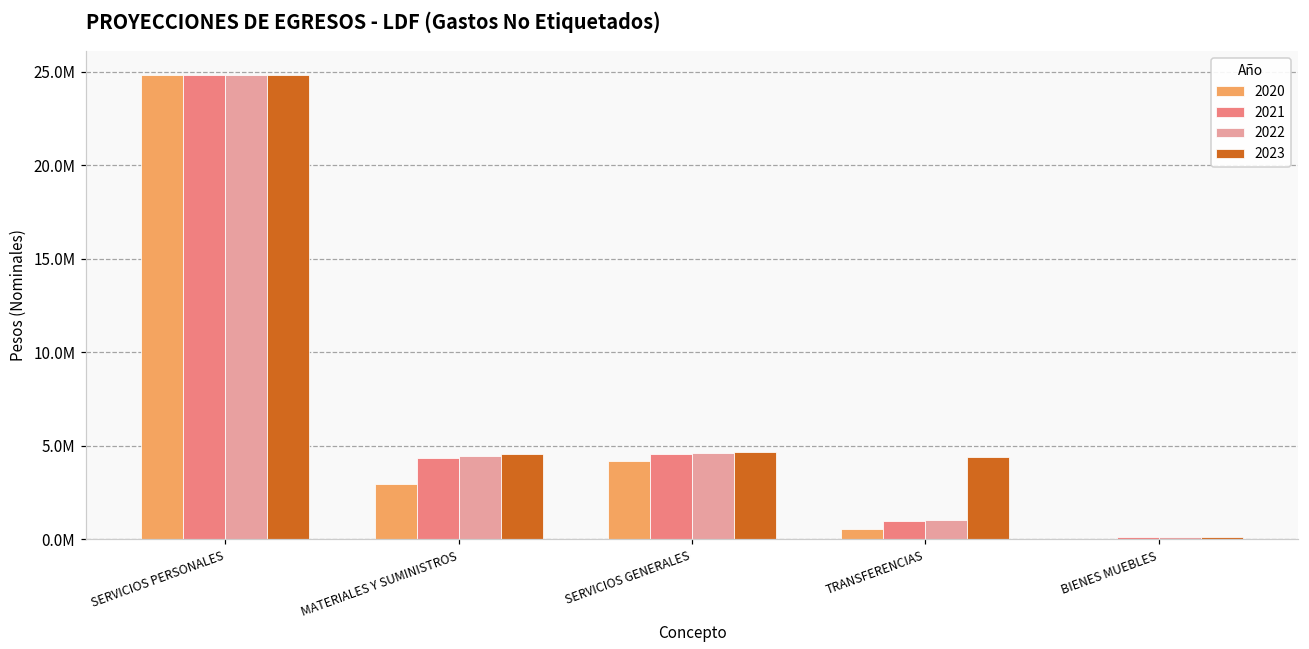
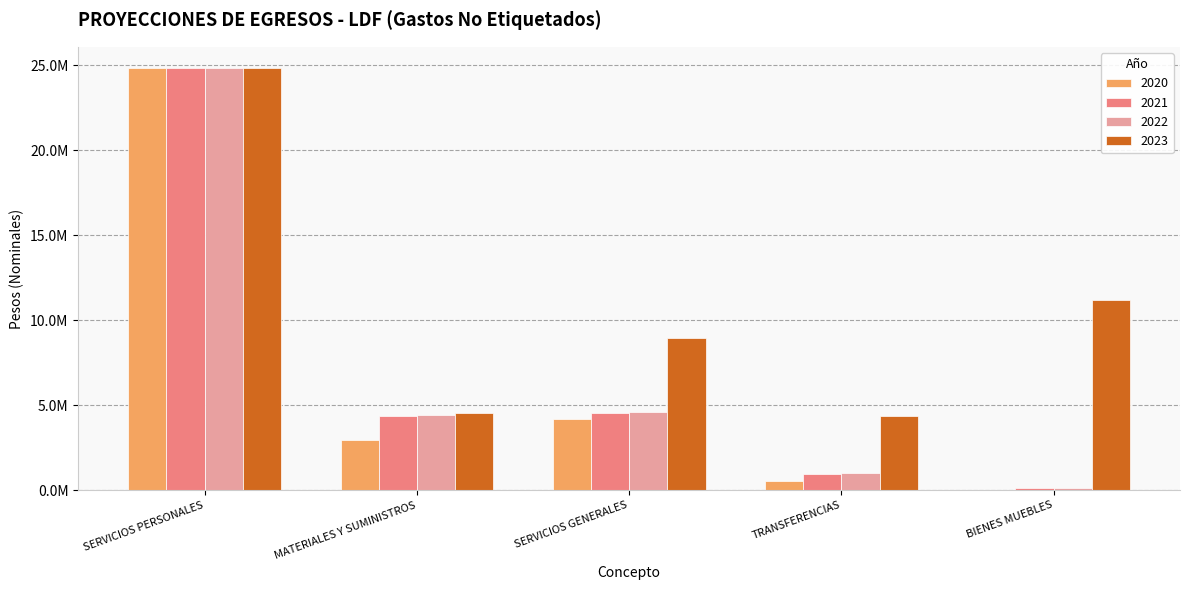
  {
    "2023": {
      "SERVICIOS PERSONALES": 24900000,
      "MATERIALES Y SUMINISTROS": 4500000,
-     "SERVICIOS GENERALES": 4600000,
+     "SERVICIOS GENERALES": 9000000,
      "TRANSFERENCIAS": 4400000,
-     "BIENES MUEBLES": 100000
+     "BIENES MUEBLES": 11200000
    }
  }
